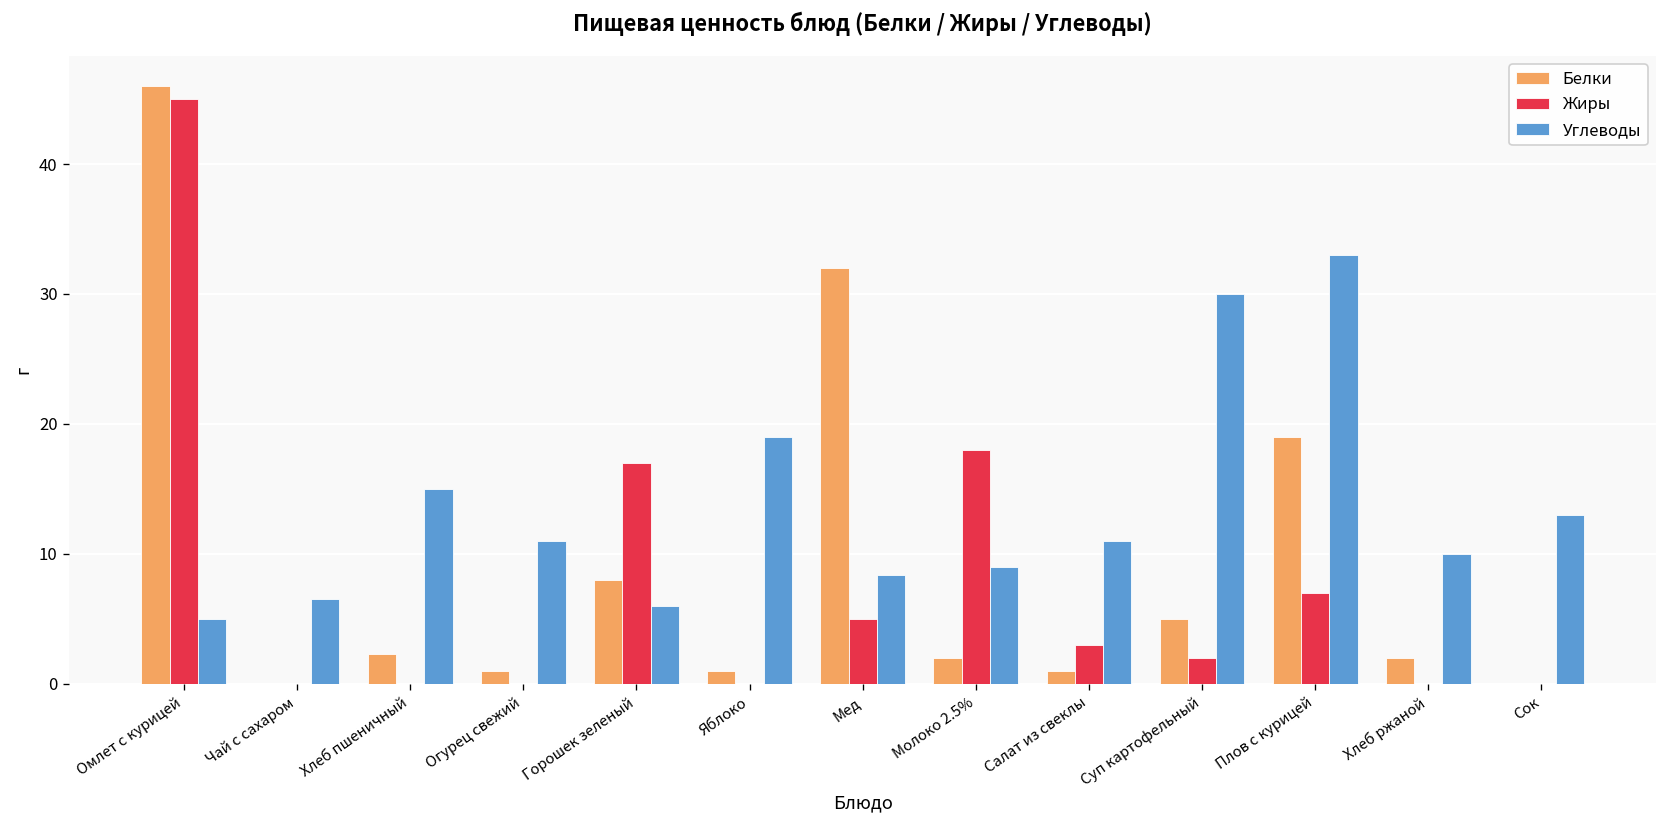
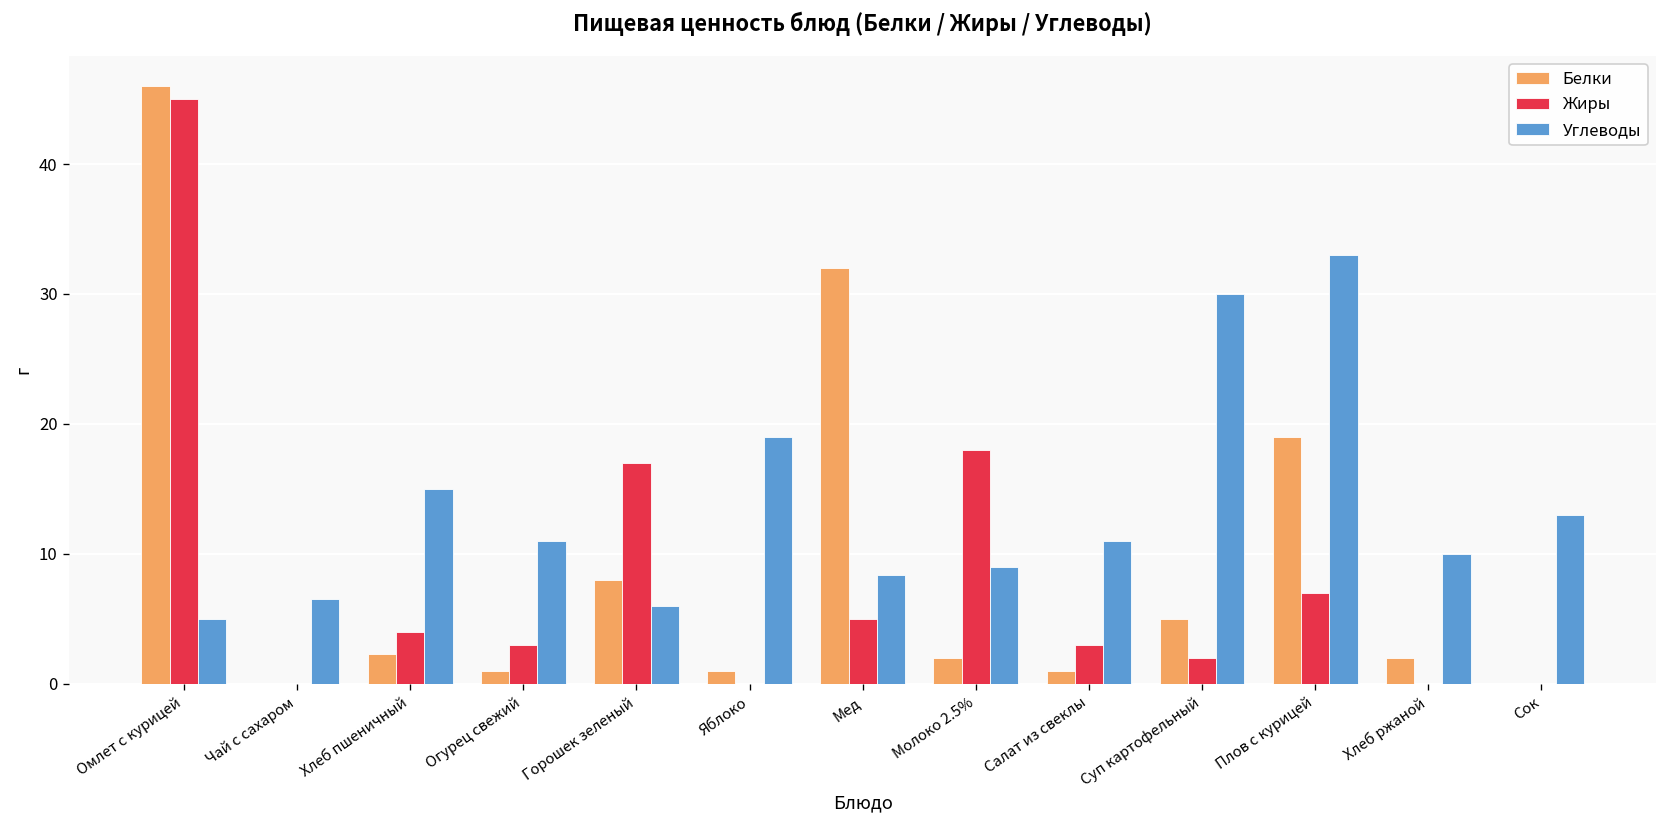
  {
    "Белки": {
      "Омлет с курицей": 46,
      "Чай с сахаром": 0,
      "Хлеб пшеничный": 2.3,
      "Огурец свежий": 1,
      "Горошек зеленый": 8,
      "Яблоко": 1,
      "Мед": 32,
      "Молоко 2.5%": 2,
      "Салат из свеклы": 1,
      "Суп картофельный": 5,
      "Плов с курицей": 19,
      "Хлеб ржаной": 2,
      "Сок": 0
    },
    "Жиры": {
      "Омлет с курицей": 45,
      "Чай с сахаром": 0,
-     "Хлеб пшеничный": 0,
-     "Огурец свежий": 0,
+     "Хлеб пшеничный": 4,
+     "Огурец свежий": 3,
      "Горошек зеленый": 17,
      "Яблоко": 0,
      "Мед": 5,
      "Молоко 2.5%": 18,
      "Салат из свеклы": 3,
      "Суп картофельный": 2,
      "Плов с курицей": 7,
      "Хлеб ржаной": 0,
      "Сок": 0
    },
    "Углеводы": {
      "Омлет с курицей": 5,
      "Чай с сахаром": 6.5,
      "Хлеб пшеничный": 15,
      "Огурец свежий": 11,
      "Горошек зеленый": 6,
      "Яблоко": 19,
      "Мед": 8.4,
      "Молоко 2.5%": 9,
      "Салат из свеклы": 11,
      "Суп картофельный": 30,
      "Плов с курицей": 33,
      "Хлеб ржаной": 10,
      "Сок": 13
    }
  }
